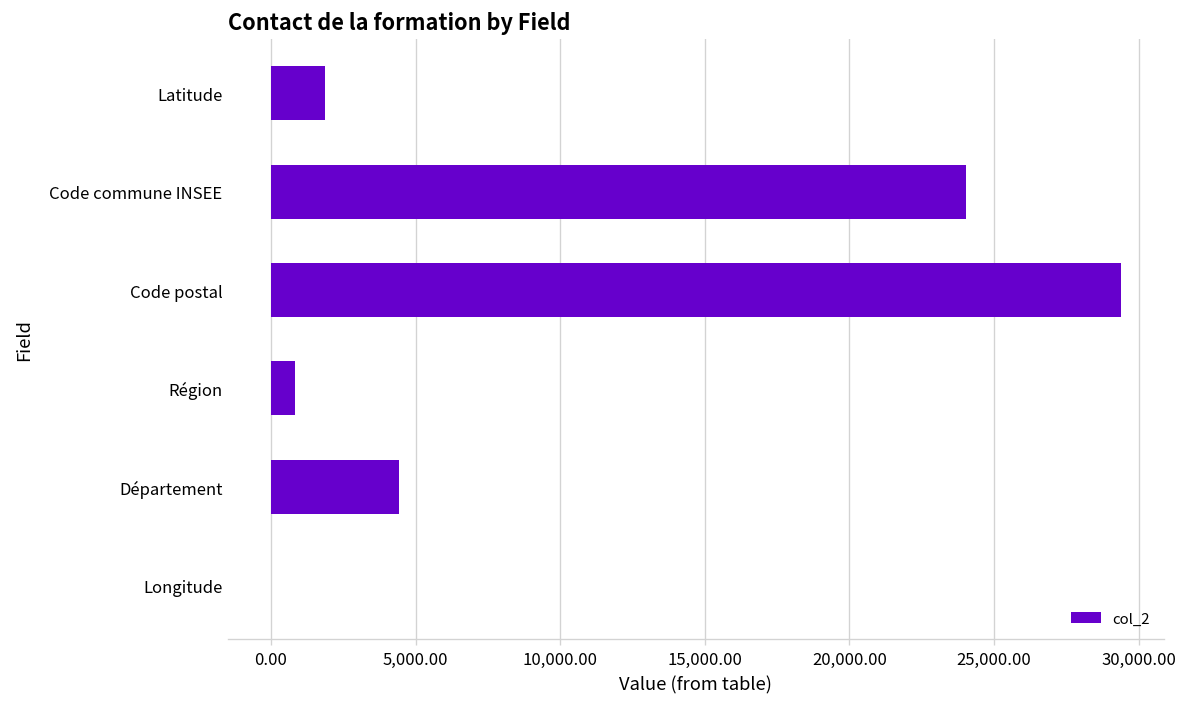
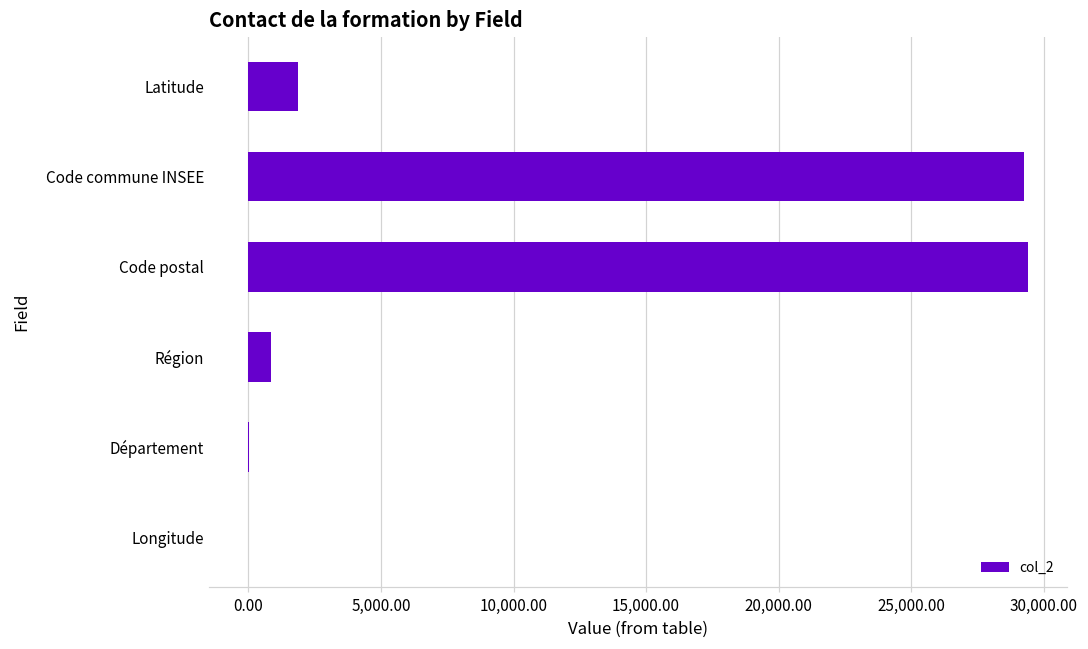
  {
    "Latitude": "1,900",
-   "Code commune INSEE": "24,000",
+   "Code commune INSEE": "29,200",
    "Code postal": "29,400",
    "Région": "800",
-   "Département": "4,400"
+   "Département": "0"
  }
